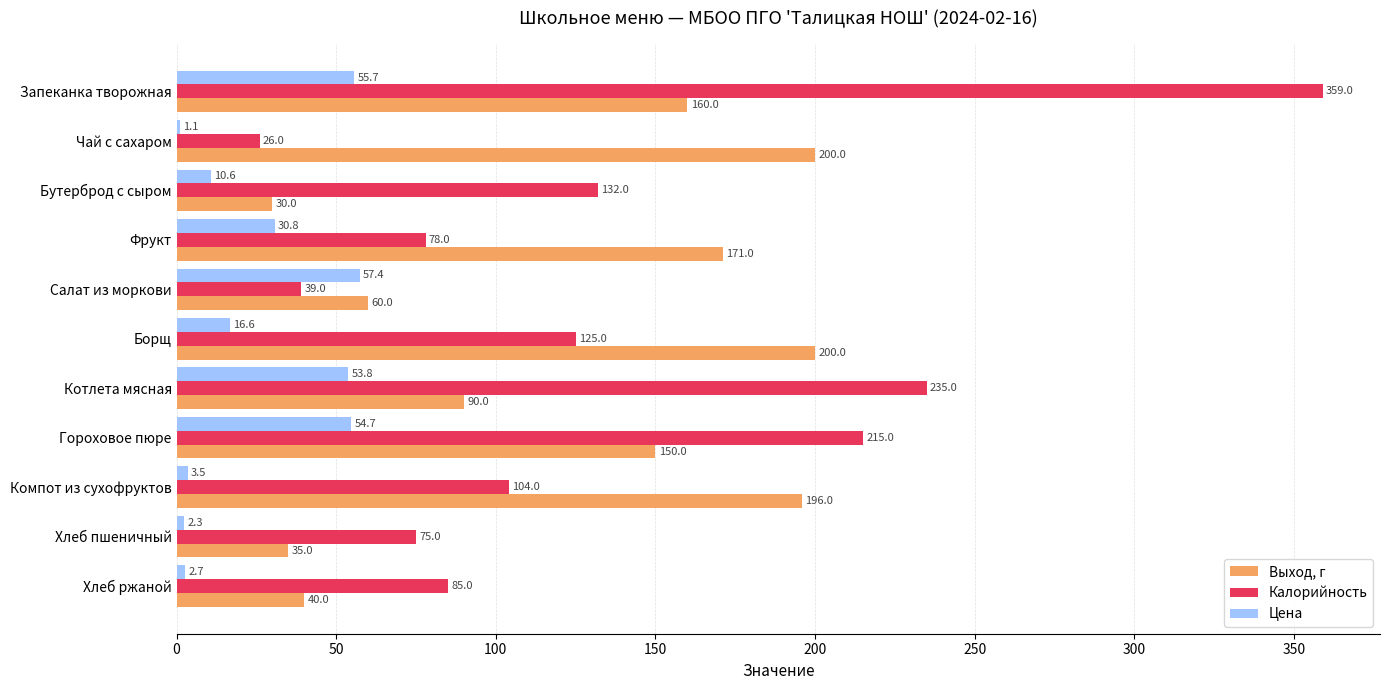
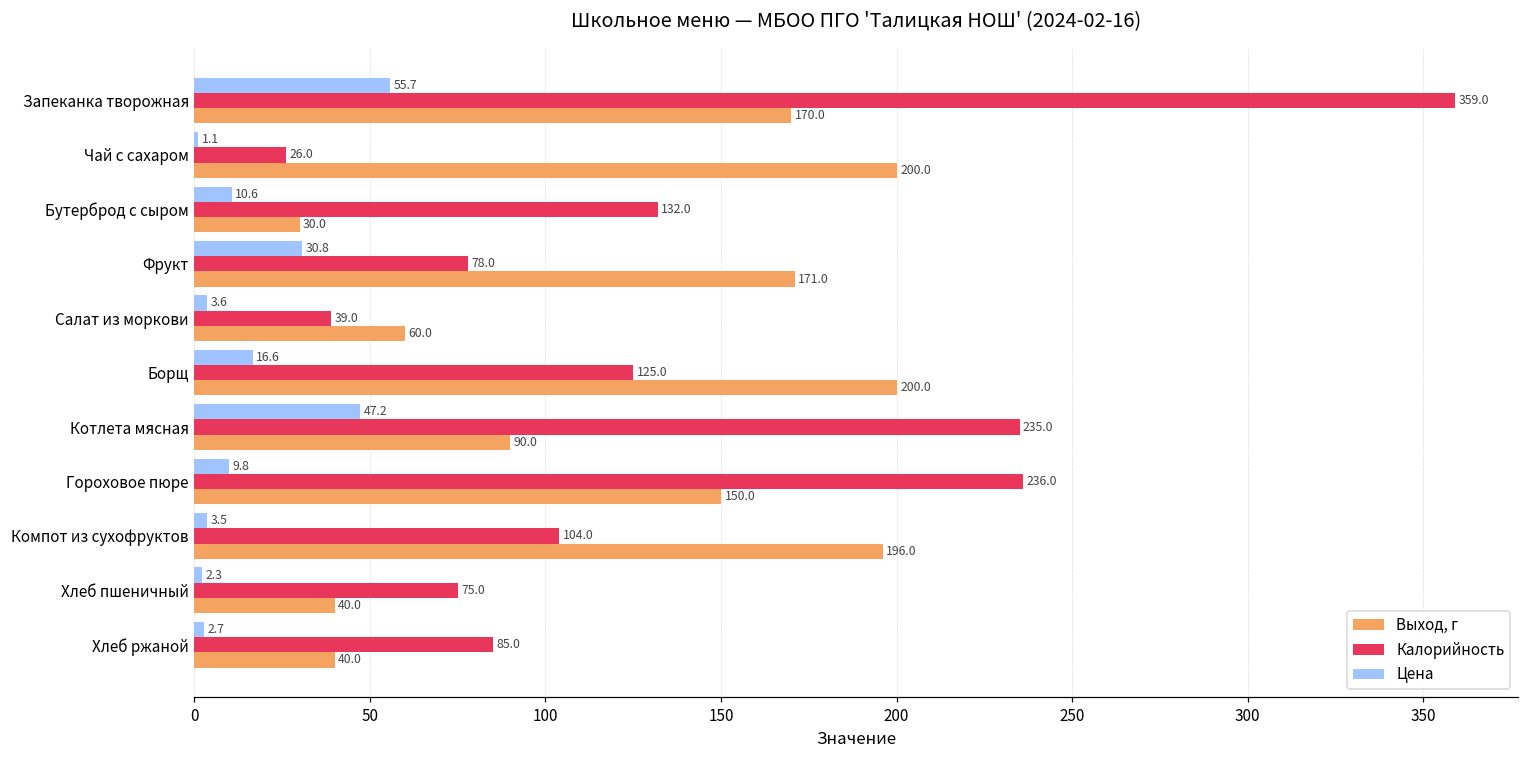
  {
    "Выход, г": {
-     "Запеканка творожная": 160.0,
+     "Запеканка творожная": 170.0,
      "Чай с сахаром": 200.0,
      "Бутерброд с сыром": 30.0,
      "Фрукт": 171.0,
      "Салат из моркови": 60.0,
      "Борщ": 200.0,
      "Котлета мясная": 90.0,
      "Гороховое пюре": 150.0,
      "Компот из сухофруктов": 196.0,
-     "Хлеб пшеничный": 35.0,
+     "Хлеб пшеничный": 40.0,
      "Хлеб ржаной": 40.0
    },
    "Калорийность": {
      "Запеканка творожная": 359.0,
      "Чай с сахаром": 26.0,
      "Бутерброд с сыром": 132.0,
      "Фрукт": 78.0,
      "Салат из моркови": 39.0,
      "Борщ": 125.0,
      "Котлета мясная": 235.0,
-     "Гороховое пюре": 215.0,
+     "Гороховое пюре": 236.0,
      "Компот из сухофруктов": 104.0,
      "Хлеб пшеничный": 75.0,
      "Хлеб ржаной": 85.0
    },
    "Цена": {
      "Запеканка творожная": 55.7,
      "Чай с сахаром": 1.1,
      "Бутерброд с сыром": 10.6,
      "Фрукт": 30.8,
-     "Салат из моркови": 57.4,
+     "Салат из моркови": 3.6,
      "Борщ": 16.6,
-     "Котлета мясная": 53.8,
-     "Гороховое пюре": 54.7,
+     "Котлета мясная": 47.2,
+     "Гороховое пюре": 9.8,
      "Компот из сухофруктов": 3.5,
      "Хлеб пшеничный": 2.3,
      "Хлеб ржаной": 2.7
    }
  }
